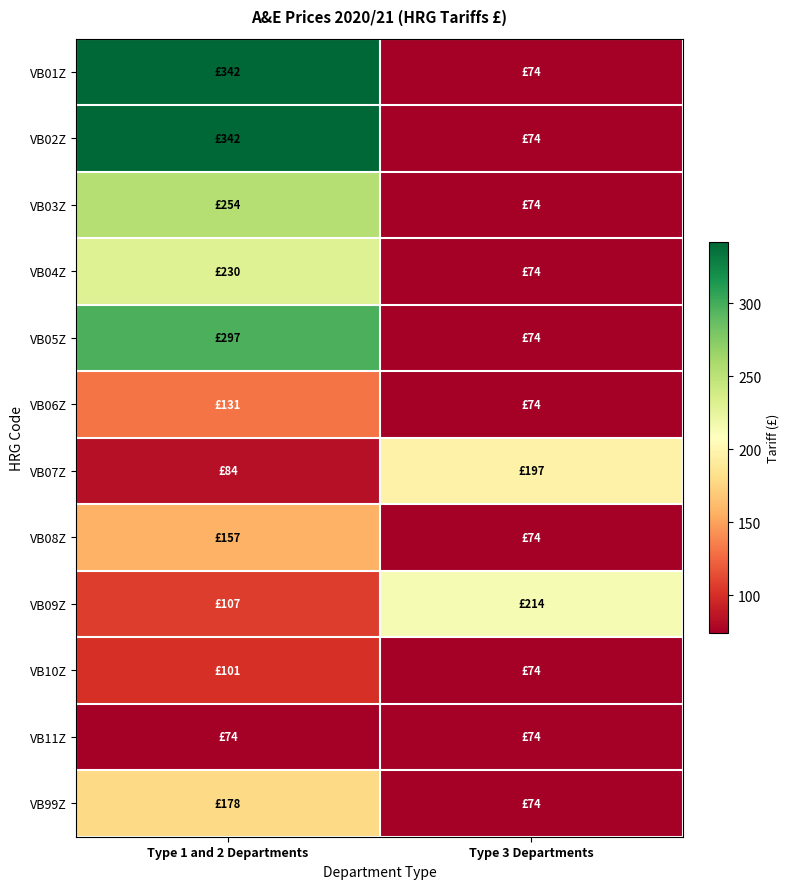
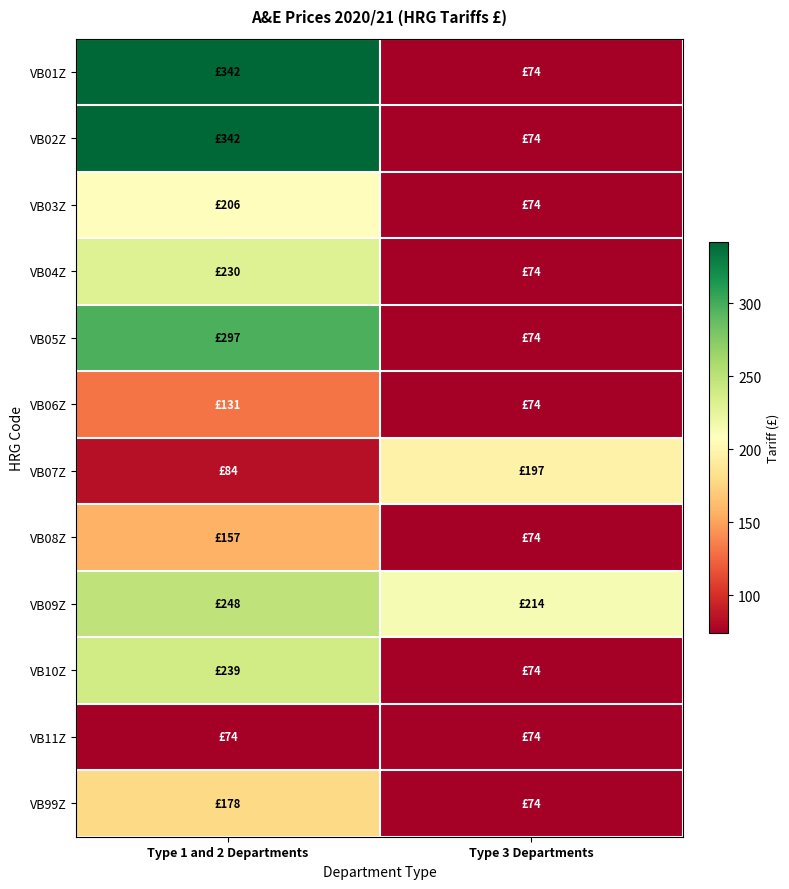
  {
    "VB01Z": {
      "Type 1 and 2 Departments": "£342",
      "Type 3 Departments": "£74"
    },
    "VB02Z": {
      "Type 1 and 2 Departments": "£342",
      "Type 3 Departments": "£74"
    },
    "VB03Z": {
-     "Type 1 and 2 Departments": "£254",
+     "Type 1 and 2 Departments": "£206",
      "Type 3 Departments": "£74"
    },
    "VB04Z": {
      "Type 1 and 2 Departments": "£230",
      "Type 3 Departments": "£74"
    },
    "VB05Z": {
      "Type 1 and 2 Departments": "£297",
      "Type 3 Departments": "£74"
    },
    "VB06Z": {
      "Type 1 and 2 Departments": "£131",
      "Type 3 Departments": "£74"
    },
    "VB07Z": {
      "Type 1 and 2 Departments": "£84",
      "Type 3 Departments": "£197"
    },
    "VB08Z": {
      "Type 1 and 2 Departments": "£157",
      "Type 3 Departments": "£74"
    },
    "VB09Z": {
-     "Type 1 and 2 Departments": "£107",
+     "Type 1 and 2 Departments": "£248",
      "Type 3 Departments": "£214"
    },
    "VB10Z": {
-     "Type 1 and 2 Departments": "£101",
+     "Type 1 and 2 Departments": "£239",
      "Type 3 Departments": "£74"
    },
    "VB11Z": {
      "Type 1 and 2 Departments": "£74",
      "Type 3 Departments": "£74"
    },
    "VB99Z": {
      "Type 1 and 2 Departments": "£178",
      "Type 3 Departments": "£74"
    }
  }
